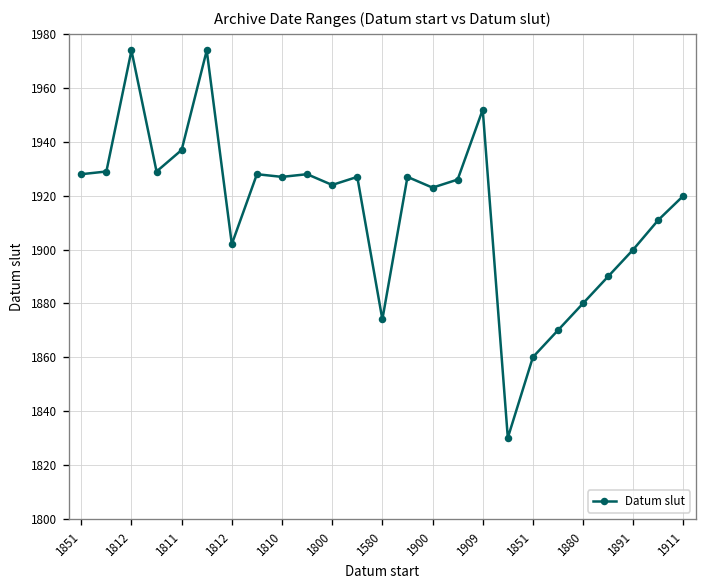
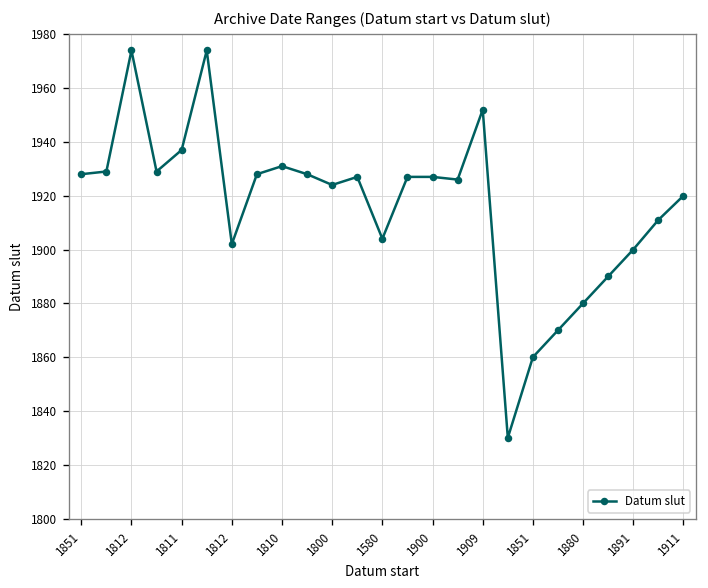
  {
    "1811": 1937,
-   "1810": 1927,
+   "1810": 1931,
    "1800": 1924,
-   "1580": 1874,
-   "1900": 1923,
+   "1580": 1904,
+   "1900": 1927,
    "1909": 1952,
    "1880": 1880,
    "1891": 1900,
    "1911": 1920
  }
